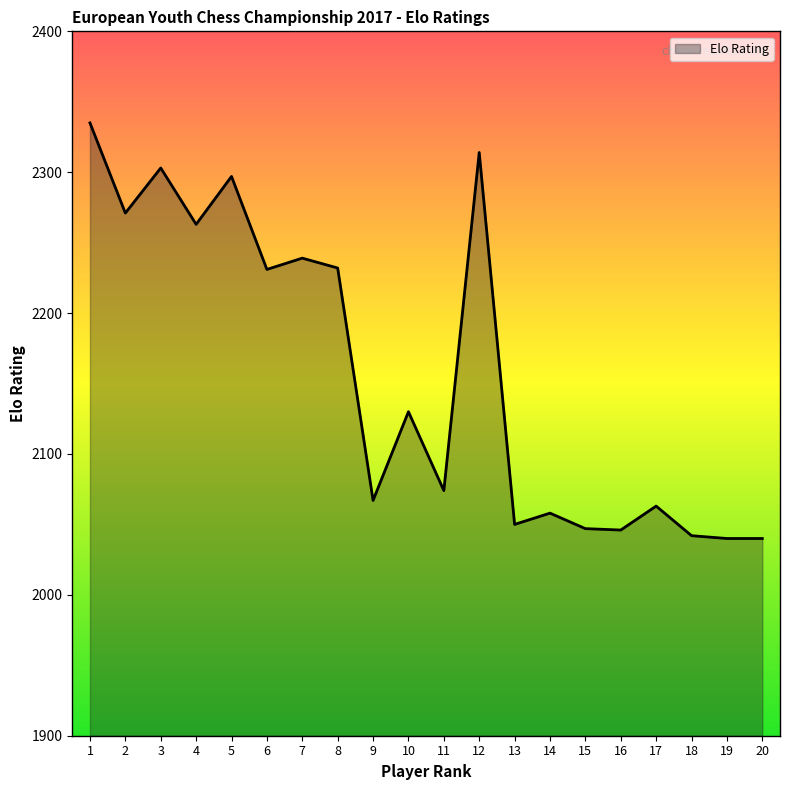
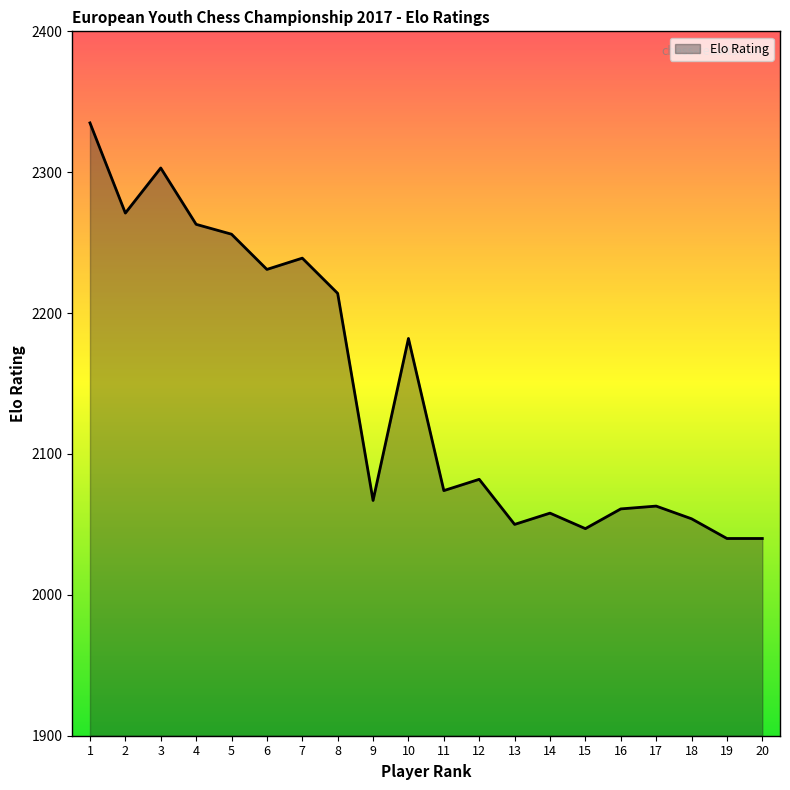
  {
    "1": 2335,
    "2": 2271,
    "3": 2303,
    "4": 2263,
-   "5": 2297,
+   "5": 2256,
    "6": 2231,
    "7": 2239,
-   "8": 2232,
+   "8": 2214,
    "9": 2067,
-   "10": 2130,
+   "10": 2182,
    "11": 2074,
-   "12": 2314,
+   "12": 2082,
    "13": 2050,
    "14": 2058,
    "15": 2047,
-   "16": 2046,
+   "16": 2061,
    "17": 2063,
-   "18": 2042,
+   "18": 2054,
    "19": 2040,
    "20": 2040
  }
